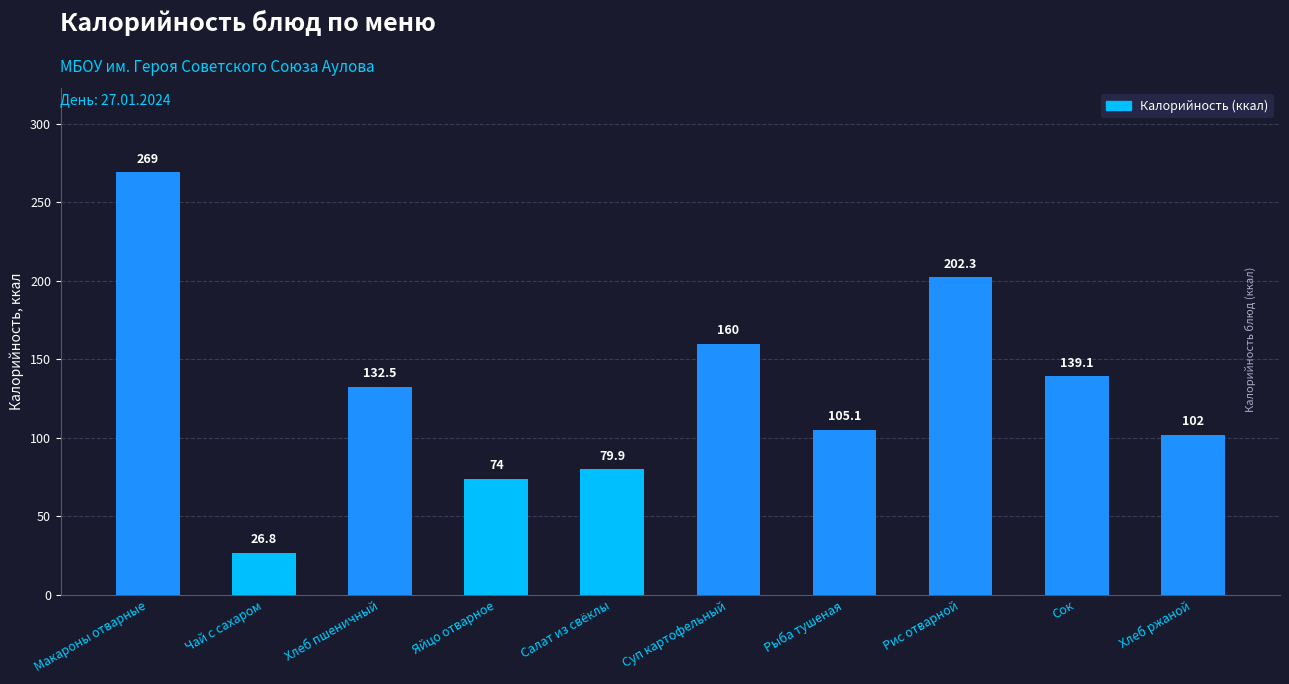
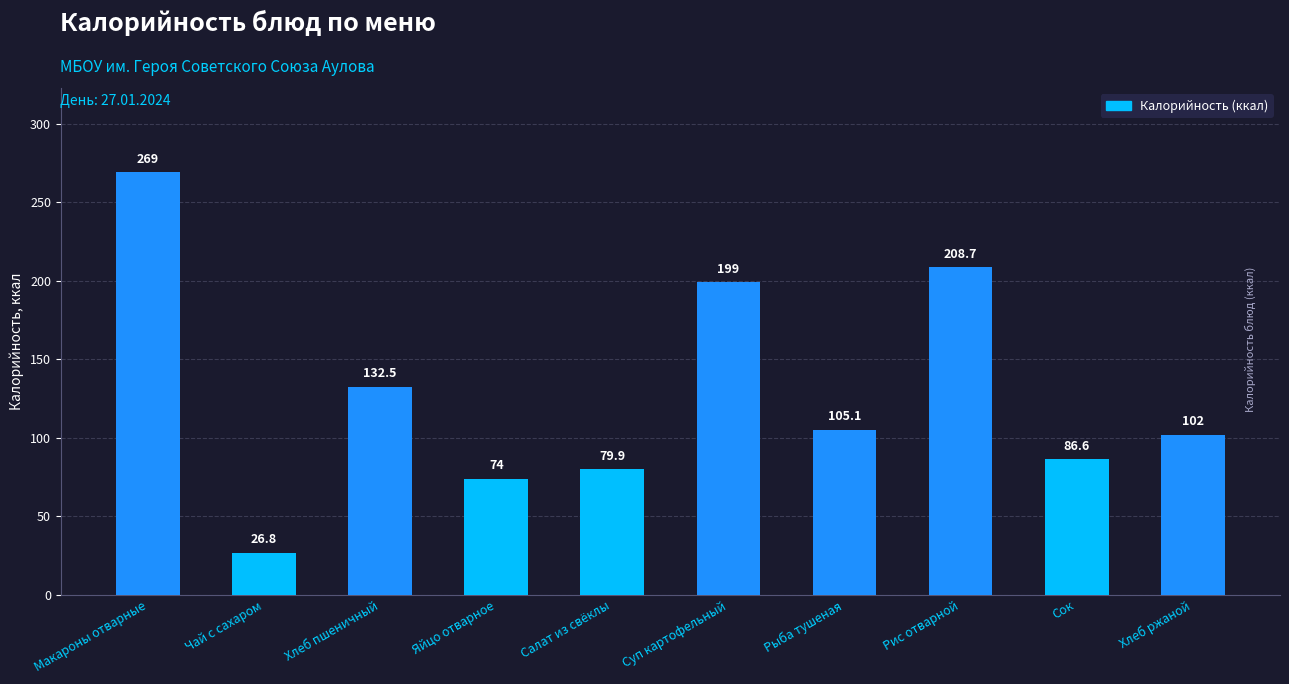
  {
    "Макароны отварные": 269,
    "Чай с сахаром": 26.8,
    "Хлеб пшеничный": 132.5,
    "Яйцо отварное": 74,
    "Салат из свёклы": 79.9,
-   "Суп картофельный": 160,
+   "Суп картофельный": 199,
    "Рыба тушеная": 105.1,
-   "Рис отварной": 202.3,
-   "Сок": 139.1,
+   "Рис отварной": 208.7,
+   "Сок": 86.6,
    "Хлеб ржаной": 102
  }
